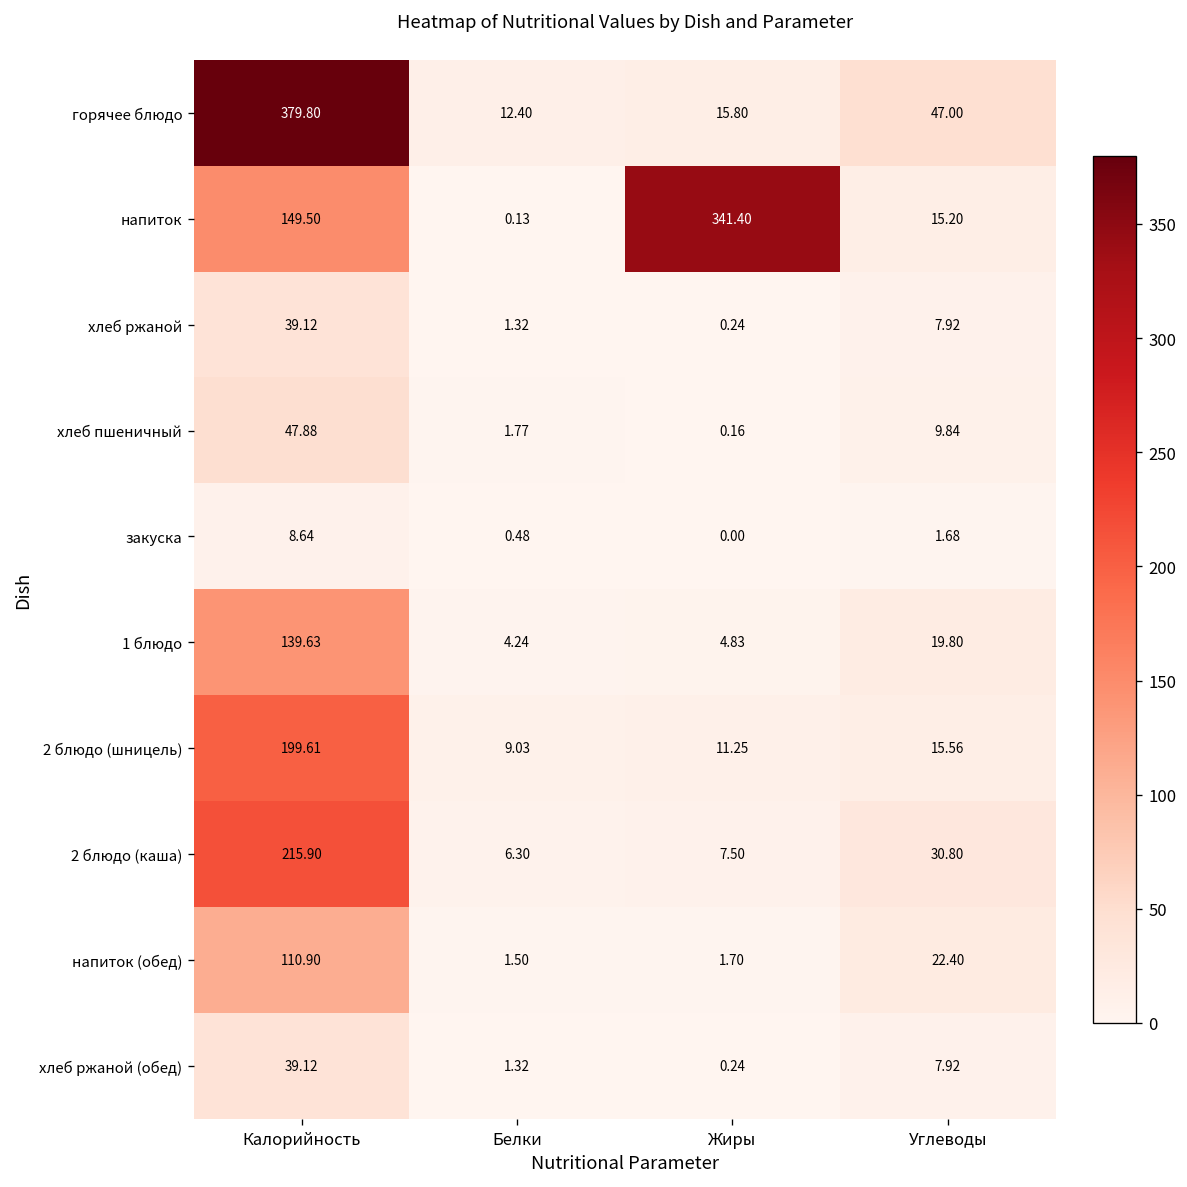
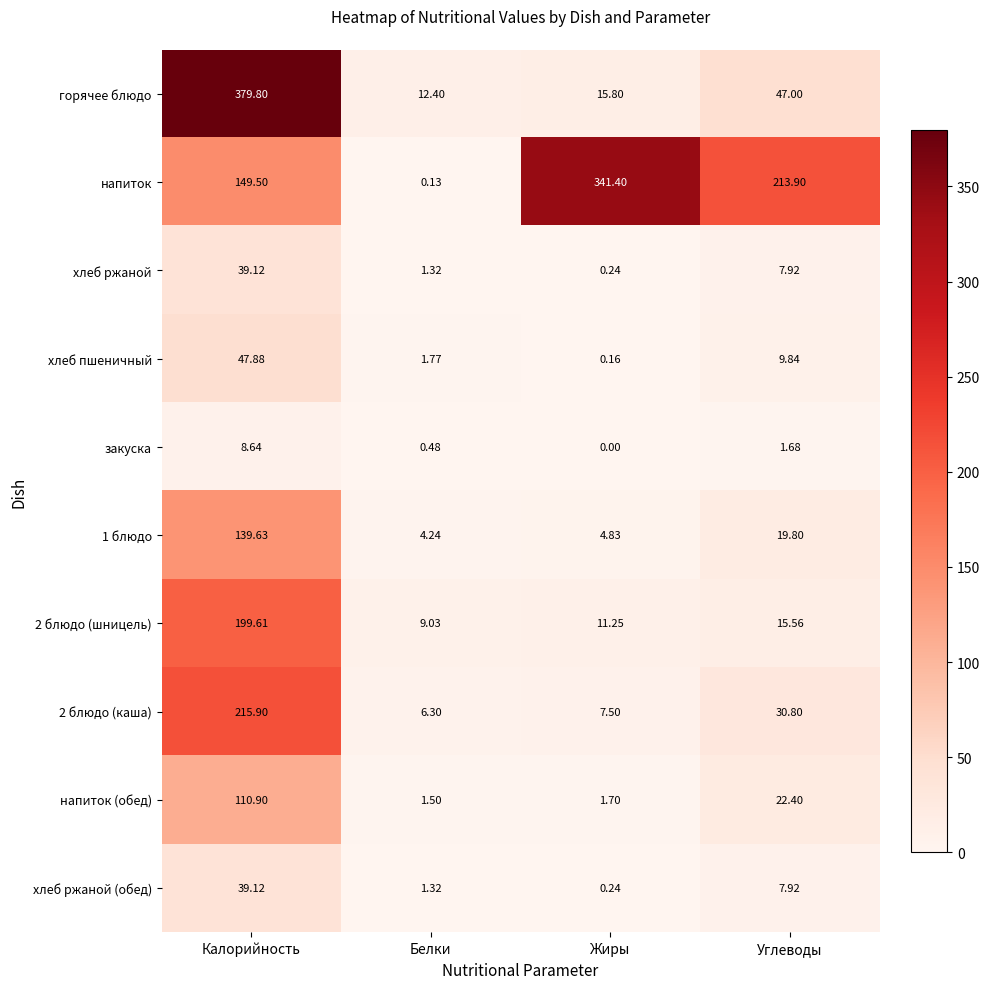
  {
    "горячее блюдо": {
      "Калорийность": 379.80,
      "Белки": 12.40,
      "Жиры": 15.80,
      "Углеводы": 47.00
    },
    "напиток": {
      "Калорийность": 149.50,
      "Белки": 0.13,
      "Жиры": 341.40,
-     "Углеводы": 15.20
+     "Углеводы": 213.90
    },
    "хлеб ржаной": {
      "Калорийность": 39.12,
      "Белки": 1.32,
      "Жиры": 0.24,
      "Углеводы": 7.92
    },
    "хлеб пшеничный": {
      "Калорийность": 47.88,
      "Белки": 1.77,
      "Жиры": 0.16,
      "Углеводы": 9.84
    },
    "закуска": {
      "Калорийность": 8.64,
      "Белки": 0.48,
      "Жиры": 0.00,
      "Углеводы": 1.68
    },
    "1 блюдо": {
      "Калорийность": 139.63,
      "Белки": 4.24,
      "Жиры": 4.83,
      "Углеводы": 19.80
    },
    "2 блюдо (шницель)": {
      "Калорийность": 199.61,
      "Белки": 9.03,
      "Жиры": 11.25,
      "Углеводы": 15.56
    },
    "2 блюдо (каша)": {
      "Калорийность": 215.90,
      "Белки": 6.30,
      "Жиры": 7.50,
      "Углеводы": 30.80
    },
    "напиток (обед)": {
      "Калорийность": 110.90,
      "Белки": 1.50,
      "Жиры": 1.70,
      "Углеводы": 22.40
    },
    "хлеб ржаной (обед)": {
      "Калорийность": 39.12,
      "Белки": 1.32,
      "Жиры": 0.24,
      "Углеводы": 7.92
    }
  }
